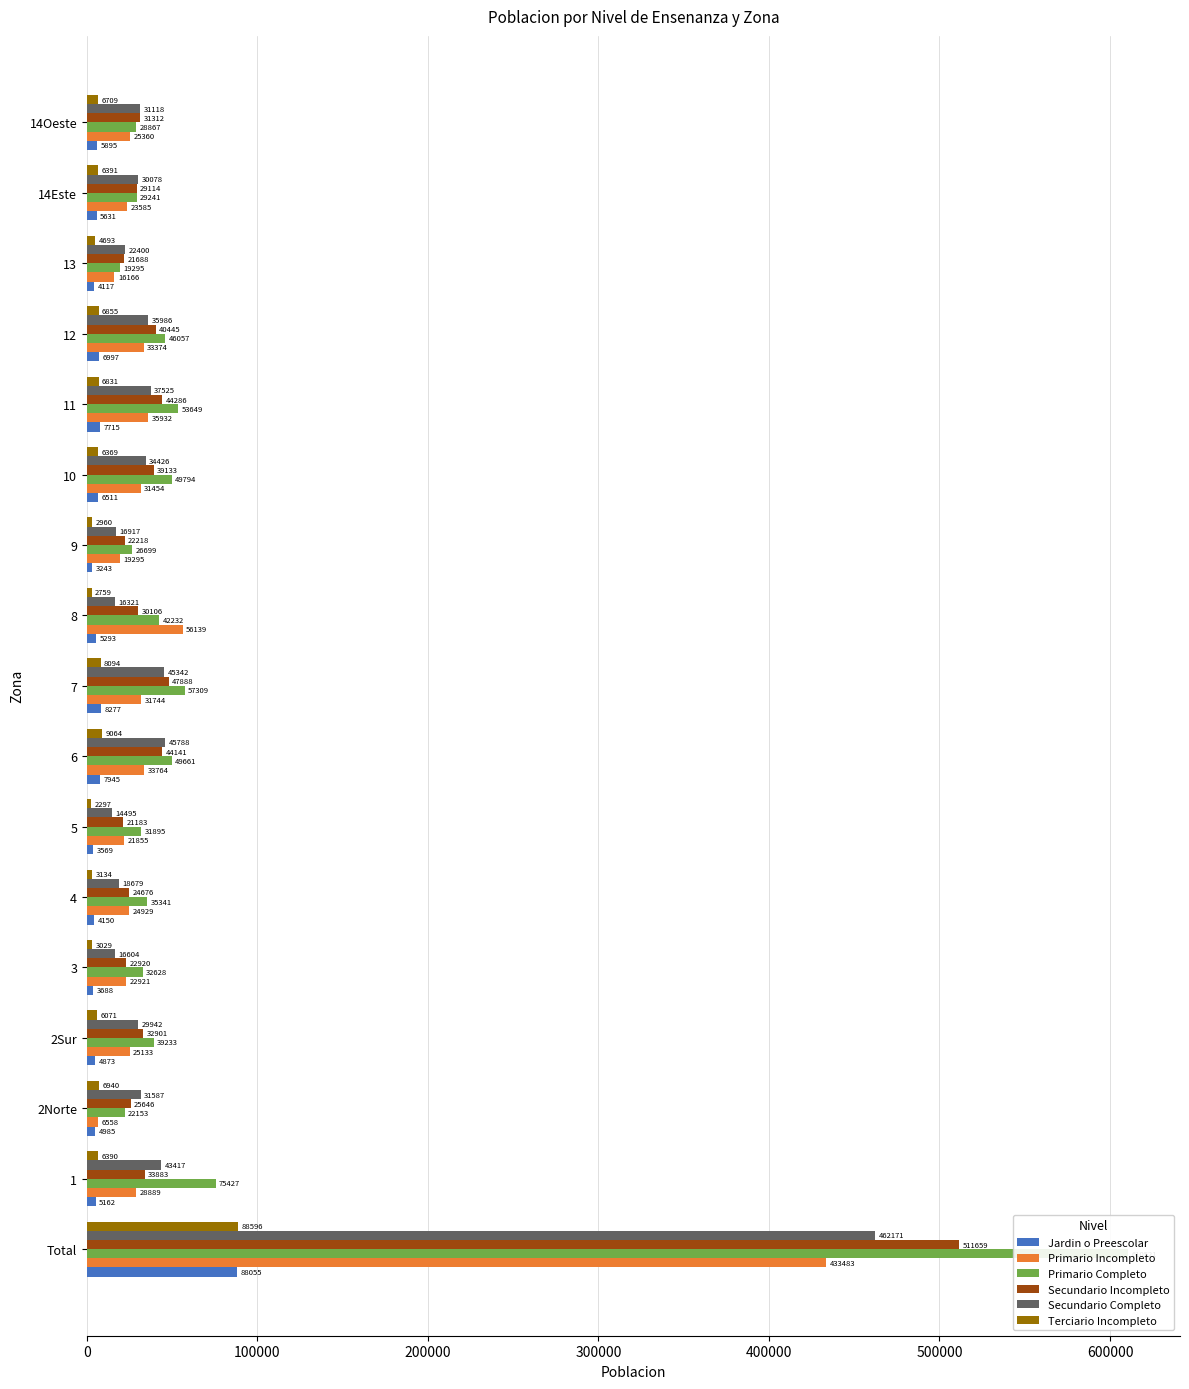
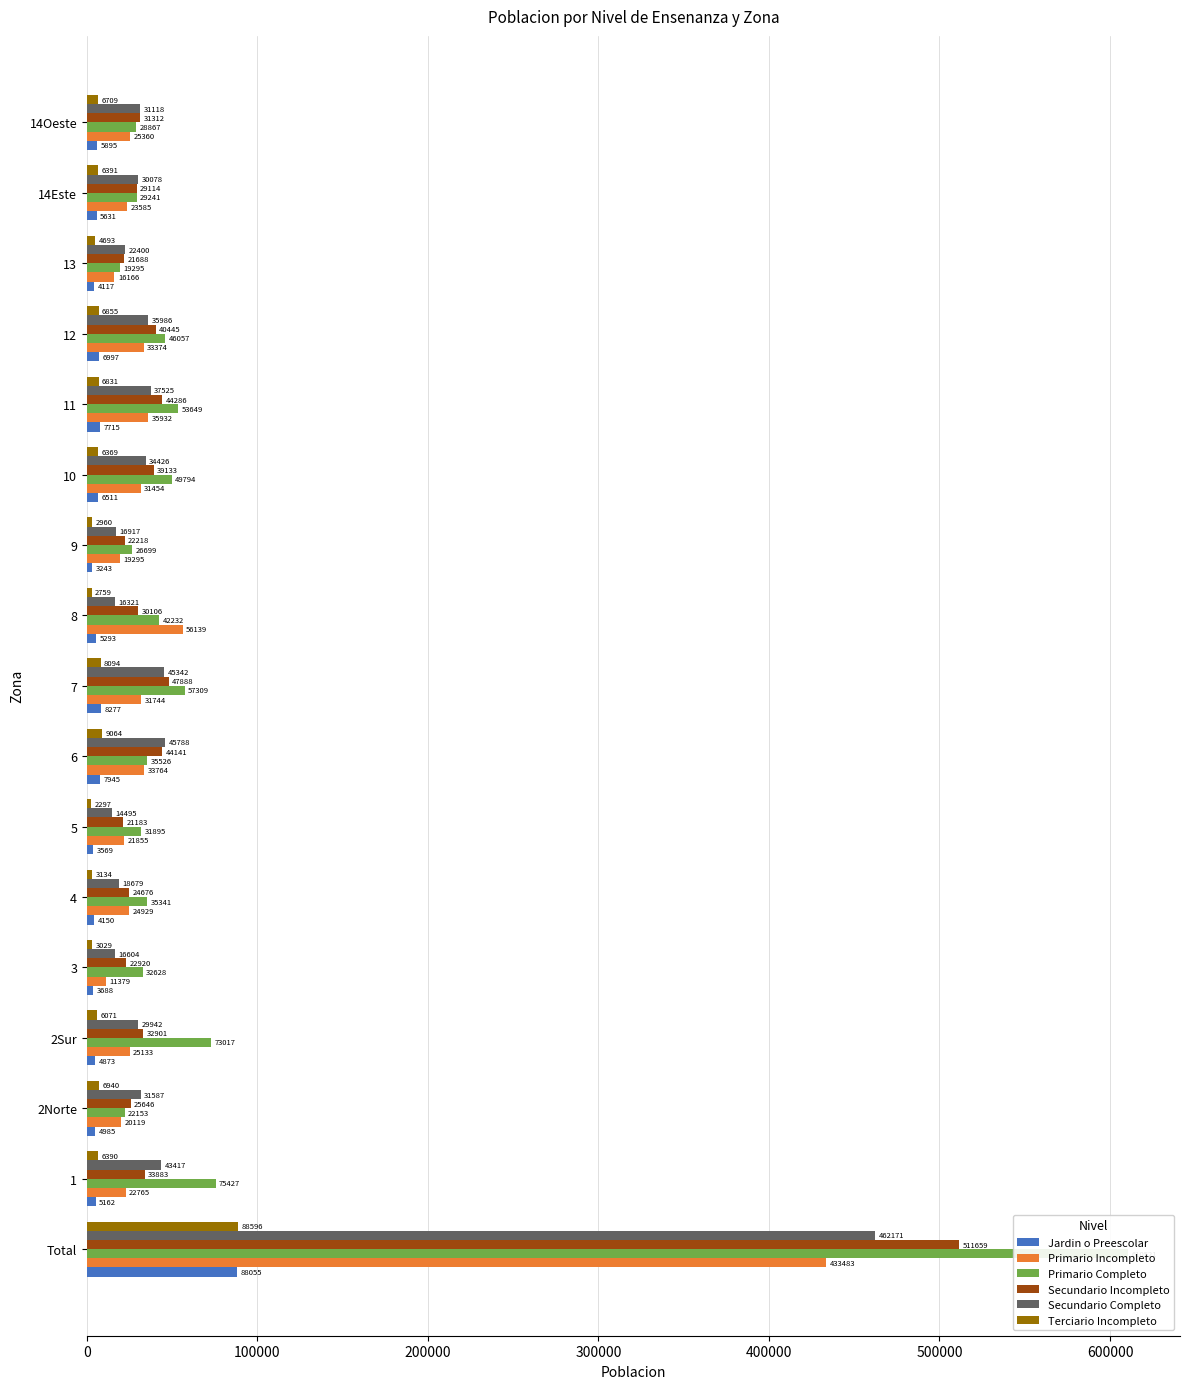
  {
    "Jardin o Preescolar": {
      "14Oeste": 5895,
      "14Este": 5631,
      "13": 4117,
      "12": 6997,
      "11": 7715,
      "10": 6511,
      "9": 3243,
      "8": 5293,
      "7": 8277,
      "6": 7945,
      "5": 3569,
      "4": 4150,
      "3": 3688,
      "2Sur": 4873,
      "2Norte": 4985,
      "1": 5162,
      "Total": 88055
    },
    "Primario Incompleto": {
      "14Oeste": 25360,
      "14Este": 23585,
      "13": 16166,
      "12": 33374,
      "11": 35932,
      "10": 31454,
      "9": 19295,
      "8": 56139,
      "7": 31744,
      "6": 33764,
      "5": 21855,
      "4": 24929,
-     "3": 22921,
+     "3": 11379,
      "2Sur": 25133,
-     "2Norte": 6558,
-     "1": 28889,
+     "2Norte": 20119,
+     "1": 22765,
      "Total": 433483
    },
    "Primario Completo": {
      "14Oeste": 28867,
      "14Este": 29241,
      "13": 19295,
      "12": 46057,
      "11": 53649,
      "10": 49794,
      "9": 26699,
      "8": 42232,
      "7": 57309,
-     "6": 49661,
+     "6": 35526,
      "5": 31895,
      "4": 35341,
      "3": 32628,
-     "2Sur": 39233,
+     "2Sur": 73017,
      "2Norte": 22153,
      "1": 75427
    },
    "Secundario Completo": {
      "14Oeste": 31118,
      "14Este": 30078,
      "13": 22400,
      "12": 35986,
      "11": 37525,
      "10": 34426,
      "9": 16917,
      "8": 16321,
      "7": 45342,
      "6": 45788,
      "5": 14495,
      "4": 18679,
      "3": 16604,
      "2Sur": 29942,
      "2Norte": 31587,
      "1": 43417,
      "Total": 462171
    }
  }
